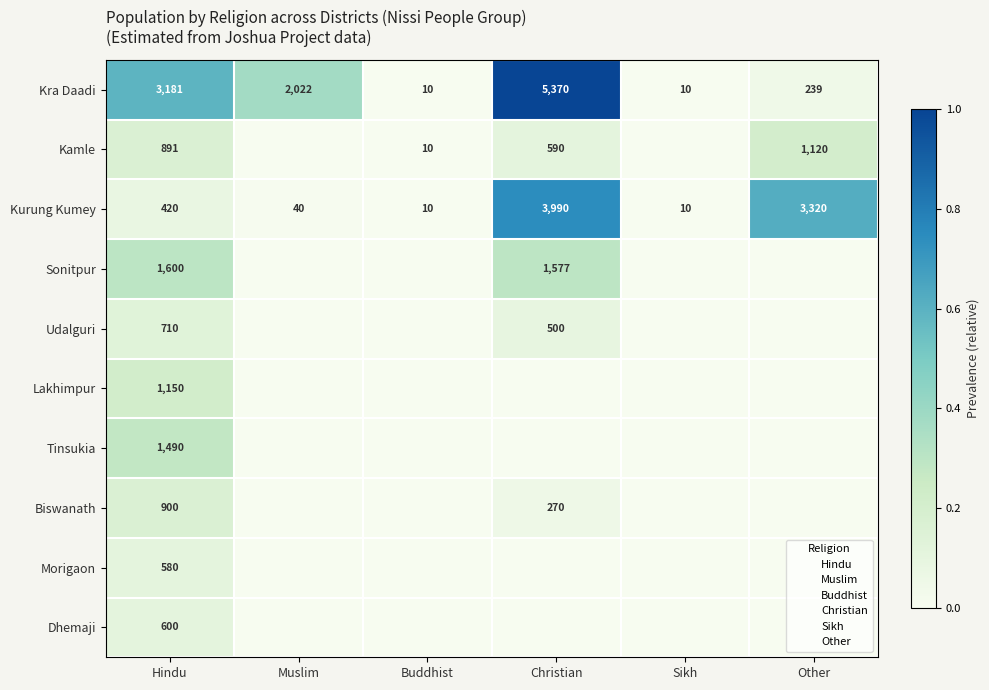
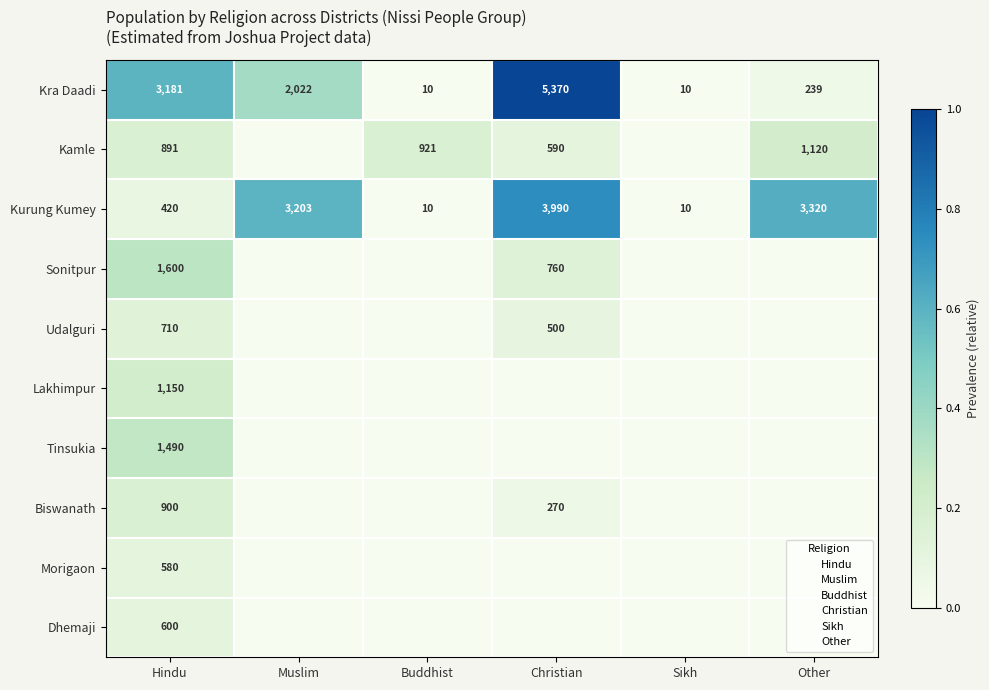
  {
    "Kra Daadi": {
      "Hindu": "3,181",
      "Muslim": "2,022",
      "Buddhist": "10",
      "Christian": "5,370",
      "Sikh": "10",
      "Other": "239"
    },
    "Kamle": {
      "Hindu": "891",
-     "Buddhist": "10",
+     "Buddhist": "921",
      "Christian": "590",
      "Other": "1,120"
    },
    "Kurung Kumey": {
      "Hindu": "420",
-     "Muslim": "40",
+     "Muslim": "3,203",
      "Buddhist": "10",
      "Christian": "3,990",
      "Sikh": "10",
      "Other": "3,320"
    },
    "Sonitpur": {
      "Hindu": "1,600",
-     "Christian": "1,577"
+     "Christian": "760"
    },
    "Udalguri": {
      "Hindu": "710",
      "Christian": "500"
    },
    "Lakhimpur": {
      "Hindu": "1,150"
    },
    "Tinsukia": {
      "Hindu": "1,490"
    },
    "Biswanath": {
      "Hindu": "900",
      "Christian": "270"
    },
    "Morigaon": {
      "Hindu": "580"
    },
    "Dhemaji": {
      "Hindu": "600"
    }
  }
